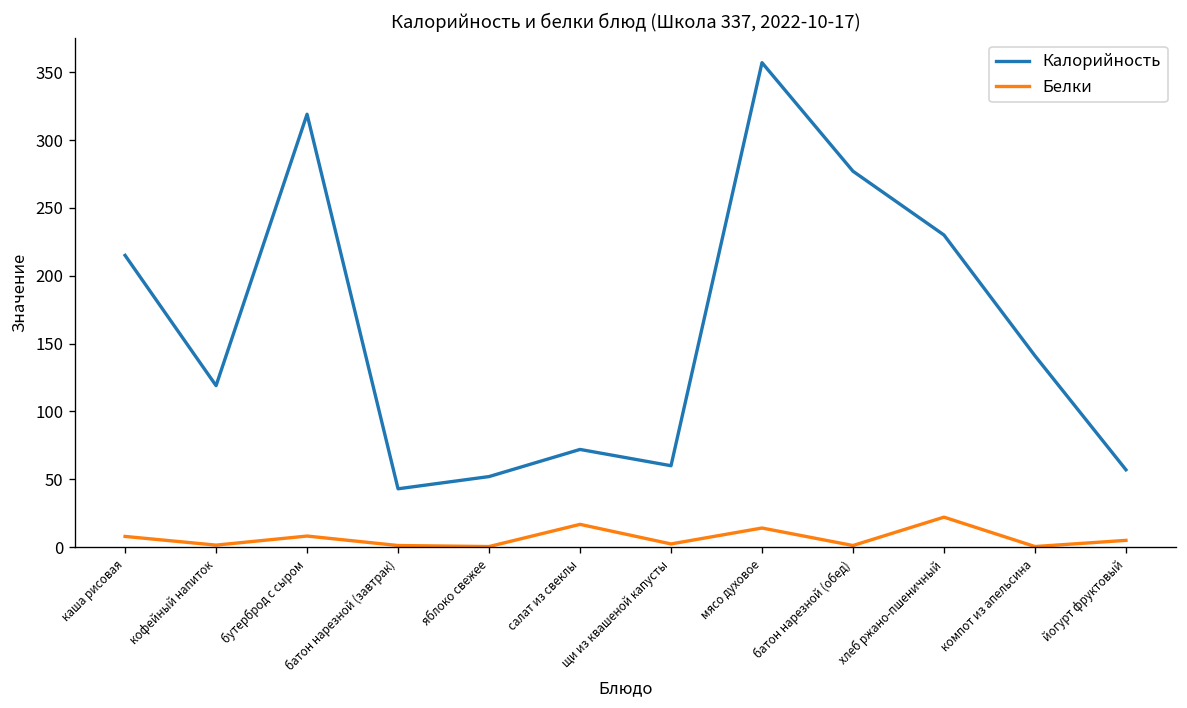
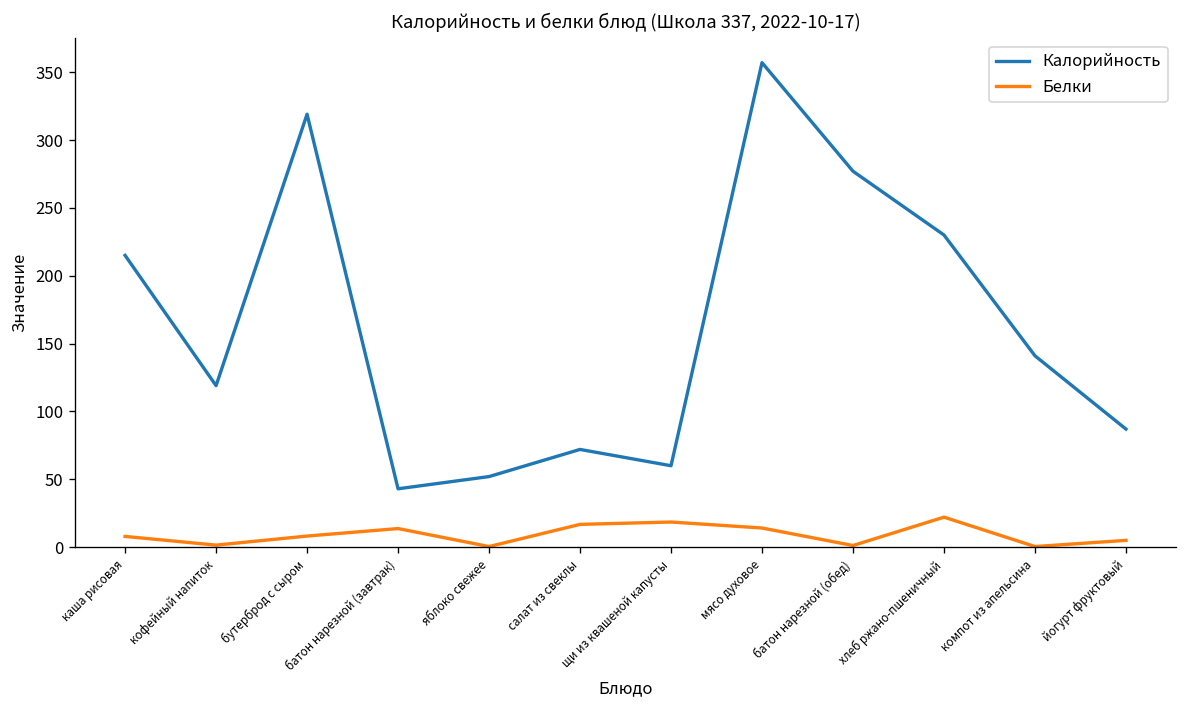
  {
    "Калорийность": {
      "каша рисовая": 215,
      "кофейный напиток": 119,
      "бутерброд с сыром": 319,
      "батон нарезной (завтрак)": 43,
      "яблоко свежее": 52,
      "салат из свеклы": 72,
      "щи из квашеной капусты": 60,
      "мясо духовое": 357,
      "батон нарезной (обед)": 277,
      "хлеб ржано-пшеничный": 230,
      "компот из апельсина": 141,
-     "йогурт фруктовый": 57
+     "йогурт фруктовый": 87
    },
    "Белки": {
      "каша рисовая": 8,
      "кофейный напиток": 2,
      "бутерброд с сыром": 8,
-     "батон нарезной (завтрак)": 1,
+     "батон нарезной (завтрак)": 14,
      "яблоко свежее": 0,
      "салат из свеклы": 17,
-     "щи из квашеной капусты": 2,
+     "щи из квашеной капусты": 19,
      "мясо духовое": 14,
      "батон нарезной (обед)": 1,
      "хлеб ржано-пшеничный": 22,
      "компот из апельсина": 0,
      "йогурт фруктовый": 5
    }
  }
